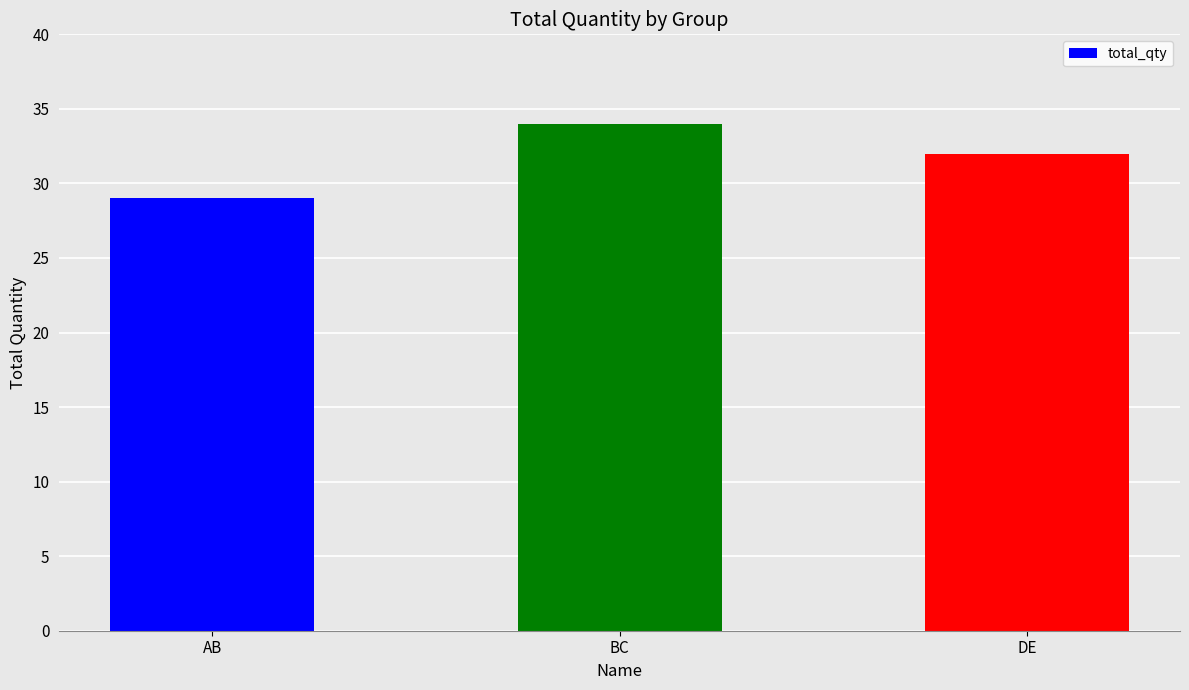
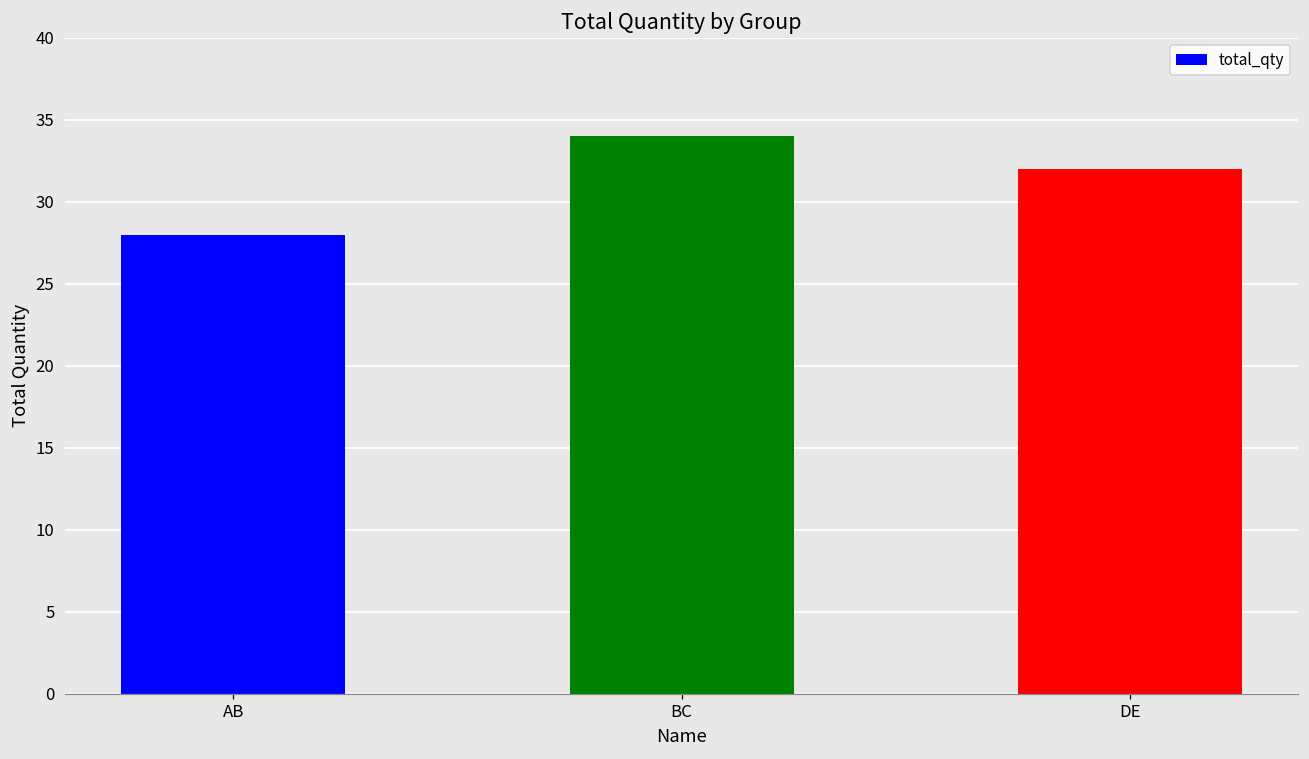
  {
-   "AB": 29,
+   "AB": 28,
    "BC": 34,
    "DE": 32
  }
